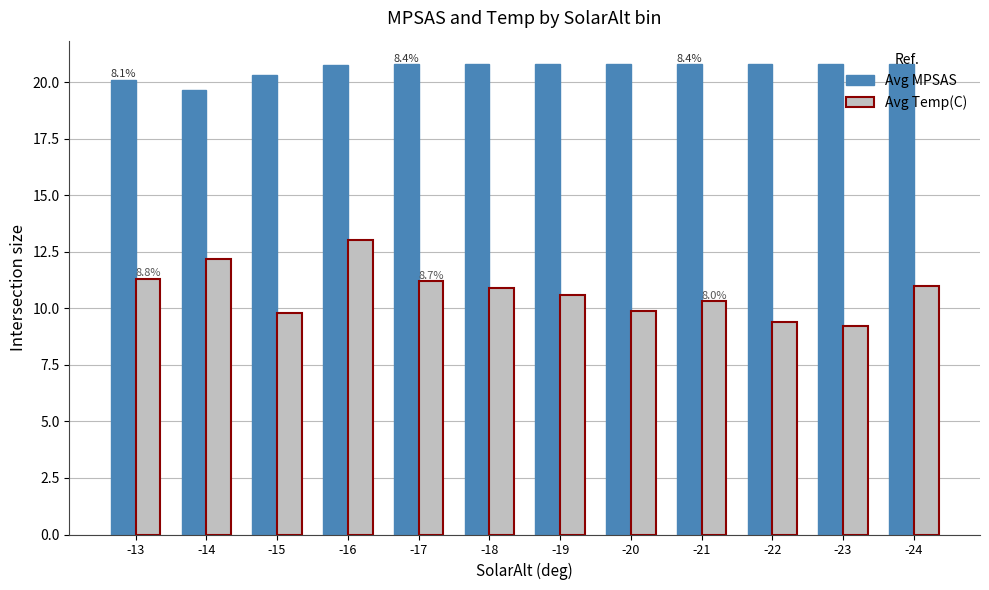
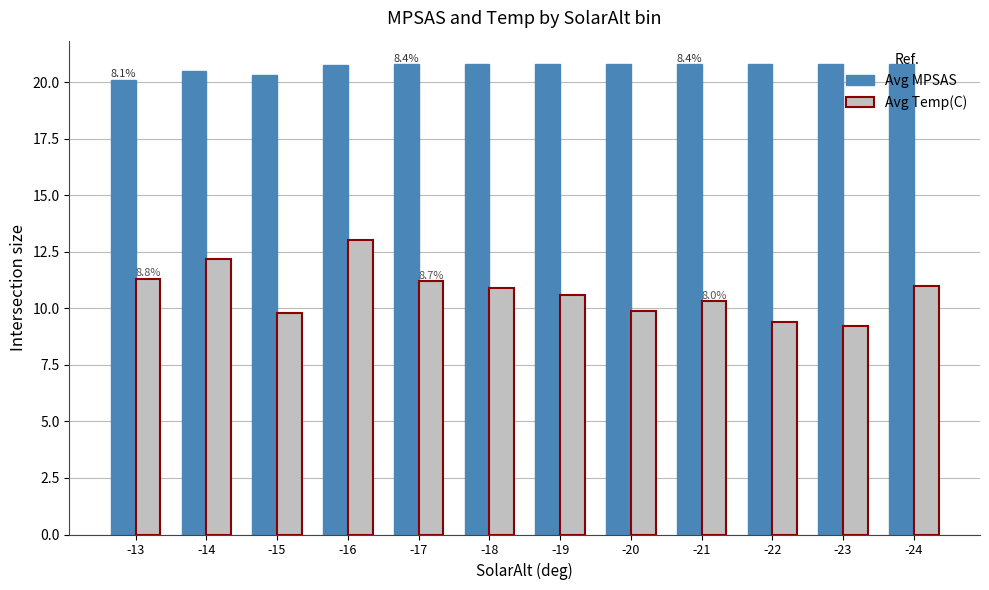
  {
    "Avg MPSAS": {
-     "-14": 19.7,
+     "-14": 20.5,
      "-15": 20.3,
      "-16": 20.7,
      "-18": 20.8,
      "-19": 20.8,
      "-20": 20.8,
      "-22": 20.8,
      "-23": 20.8,
      "-24": 20.8
    },
    "Avg Temp(C)": {
      "-14": 12.2,
      "-15": 9.8,
      "-16": 13.0,
      "-18": 10.9,
      "-19": 10.6,
      "-20": 9.9,
      "-22": 9.4,
      "-23": 9.2,
      "-24": 11.0
    }
  }
